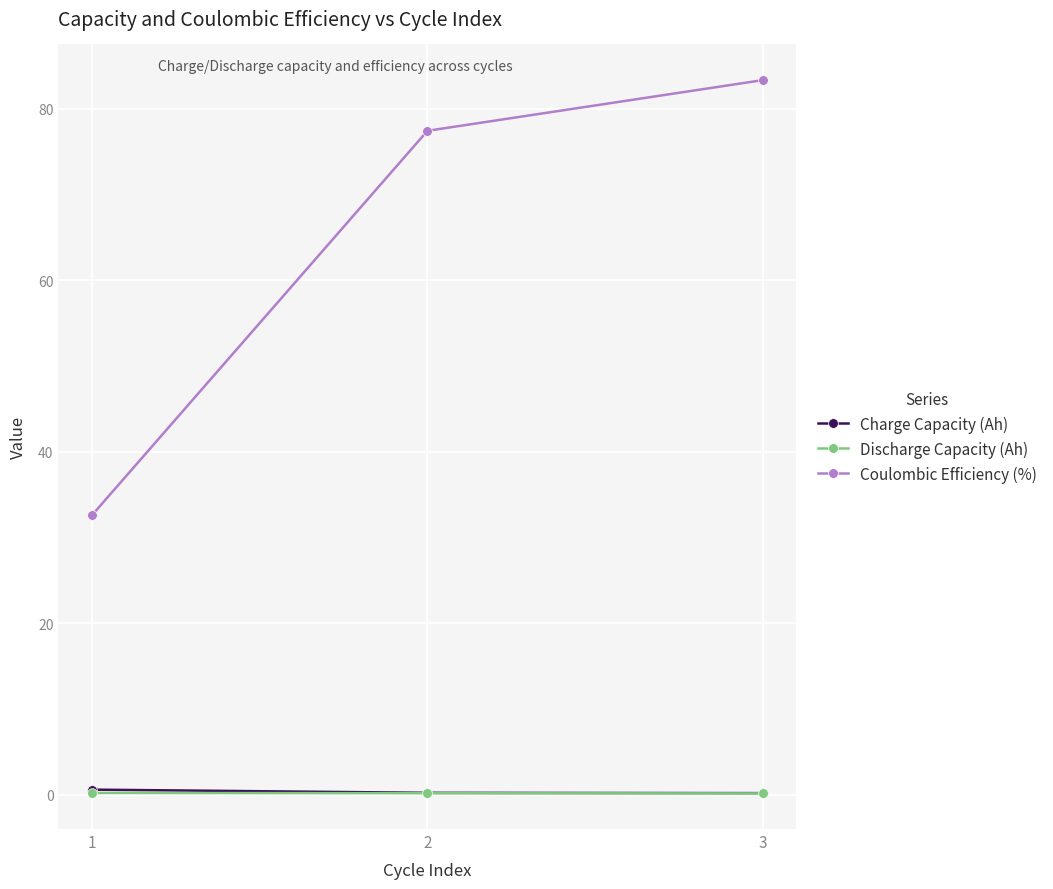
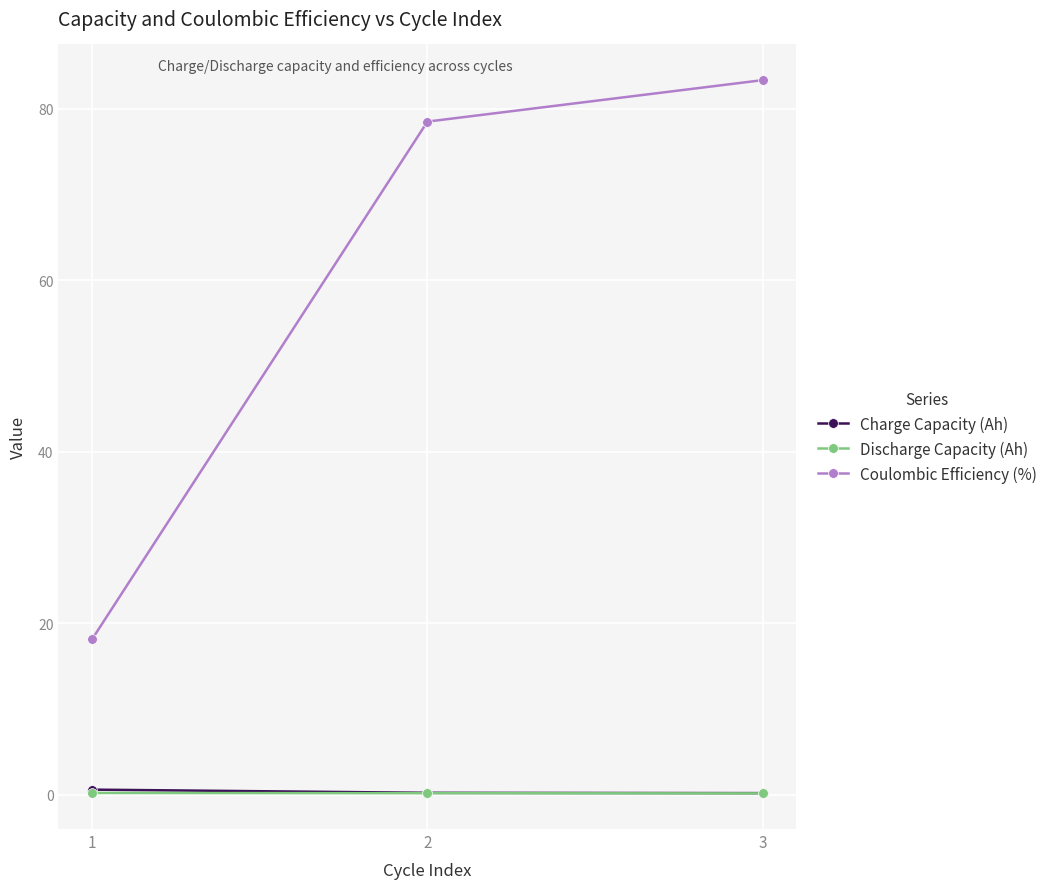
  {
    "Charge Capacity (Ah)": {
      "1": 1
    },
    "Discharge Capacity (Ah)": {
      "1": 0
    },
    "Coulombic Efficiency (%)": {
-     "1": 33,
-     "2": 77,
+     "1": 18,
+     "2": 79,
      "3": 83
    }
  }
